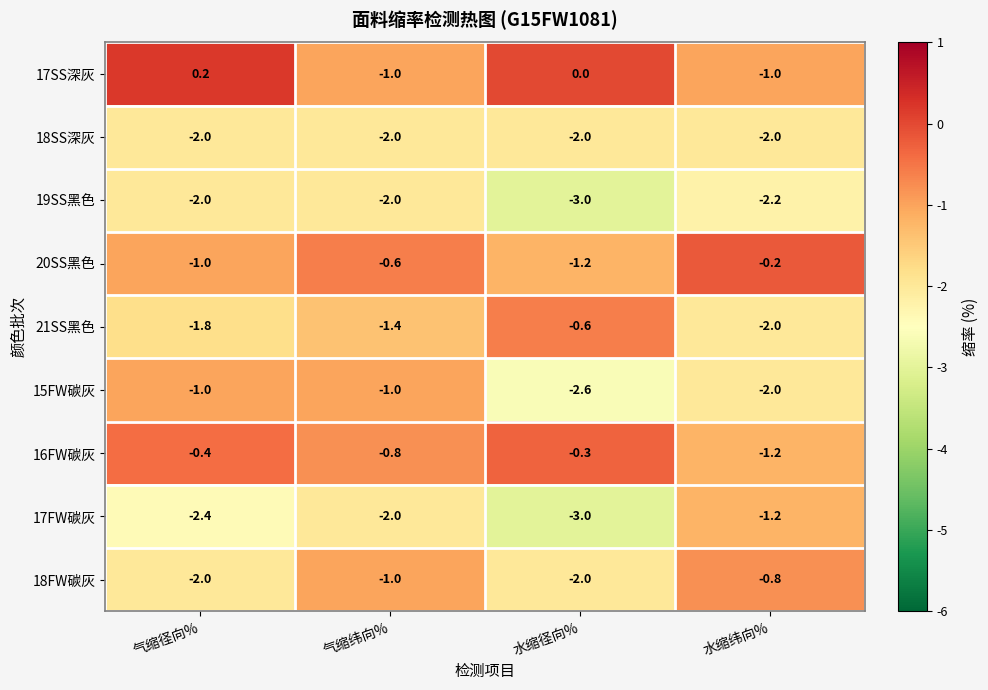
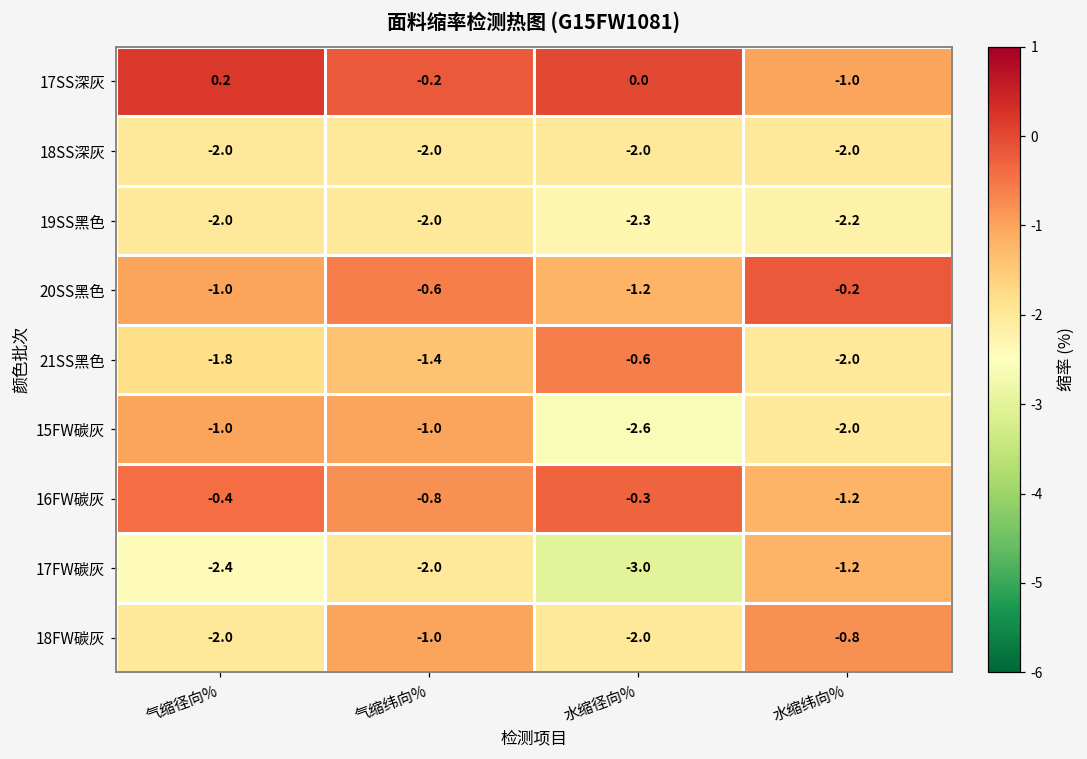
  {
    "17SS深灰": {
      "气缩径向%": 0.2,
-     "气缩纬向%": -1.0,
+     "气缩纬向%": -0.2,
      "水缩径向%": 0.0,
      "水缩纬向%": -1.0
    },
    "18SS深灰": {
      "气缩径向%": -2.0,
      "气缩纬向%": -2.0,
      "水缩径向%": -2.0,
      "水缩纬向%": -2.0
    },
    "19SS黑色": {
      "气缩径向%": -2.0,
      "气缩纬向%": -2.0,
-     "水缩径向%": -3.0,
+     "水缩径向%": -2.3,
      "水缩纬向%": -2.2
    },
    "20SS黑色": {
      "气缩径向%": -1.0,
      "气缩纬向%": -0.6,
      "水缩径向%": -1.2,
      "水缩纬向%": -0.2
    },
    "21SS黑色": {
      "气缩径向%": -1.8,
      "气缩纬向%": -1.4,
      "水缩径向%": -0.6,
      "水缩纬向%": -2.0
    },
    "15FW碳灰": {
      "气缩径向%": -1.0,
      "气缩纬向%": -1.0,
      "水缩径向%": -2.6,
      "水缩纬向%": -2.0
    },
    "16FW碳灰": {
      "气缩径向%": -0.4,
      "气缩纬向%": -0.8,
      "水缩径向%": -0.3,
      "水缩纬向%": -1.2
    },
    "17FW碳灰": {
      "气缩径向%": -2.4,
      "气缩纬向%": -2.0,
      "水缩径向%": -3.0,
      "水缩纬向%": -1.2
    },
    "18FW碳灰": {
      "气缩径向%": -2.0,
      "气缩纬向%": -1.0,
      "水缩径向%": -2.0,
      "水缩纬向%": -0.8
    }
  }
